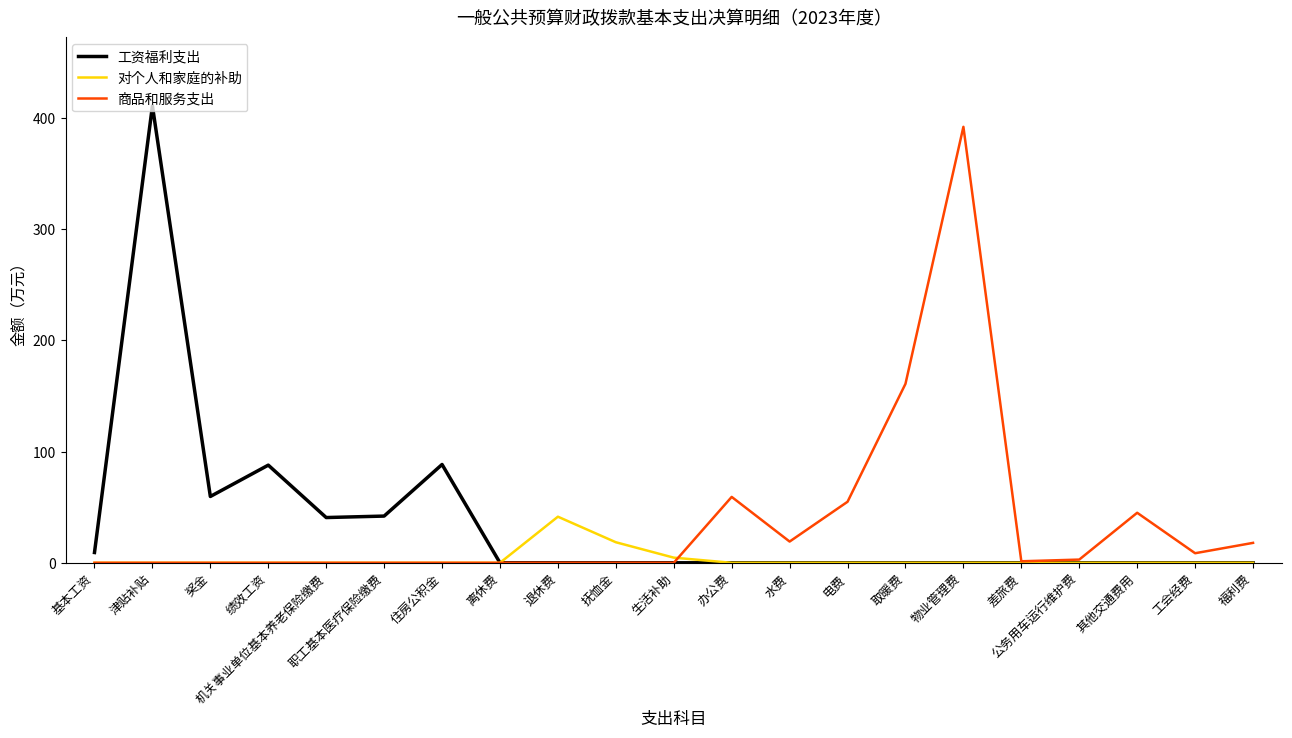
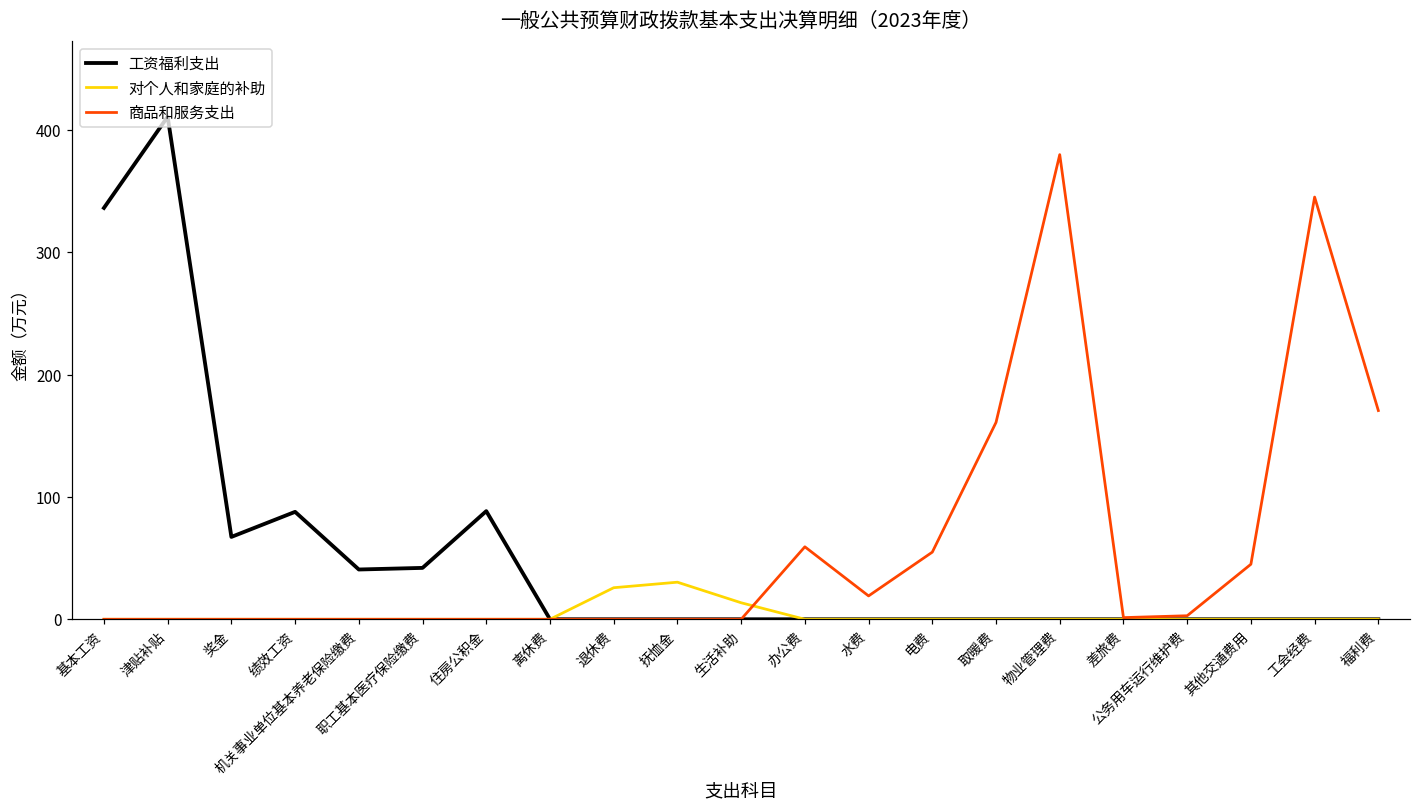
  {
    "工资福利支出": {
-     "基本工资": 9,
-     "奖金": 60,
+     "基本工资": 336,
+     "奖金": 67,
      "绩效工资": 88,
      "机关事业单位基本养老保险缴费": 41,
      "职工基本医疗保险缴费": 42,
      "住房公积金": 88
    },
    "对个人和家庭的补助": {
-     "退休费": 41,
-     "抚恤金": 18,
-     "生活补助": 5
+     "退休费": 26,
+     "抚恤金": 30,
+     "生活补助": 14
    },
    "商品和服务支出": {
      "办公费": 59,
      "水费": 19,
      "电费": 55,
      "取暖费": 161,
-     "物业管理费": 392,
+     "物业管理费": 380,
      "公务用车运行维护费": 3,
      "其他交通费用": 45,
-     "工会经费": 9,
-     "福利费": 18
+     "工会经费": 345,
+     "福利费": 171
    }
  }
